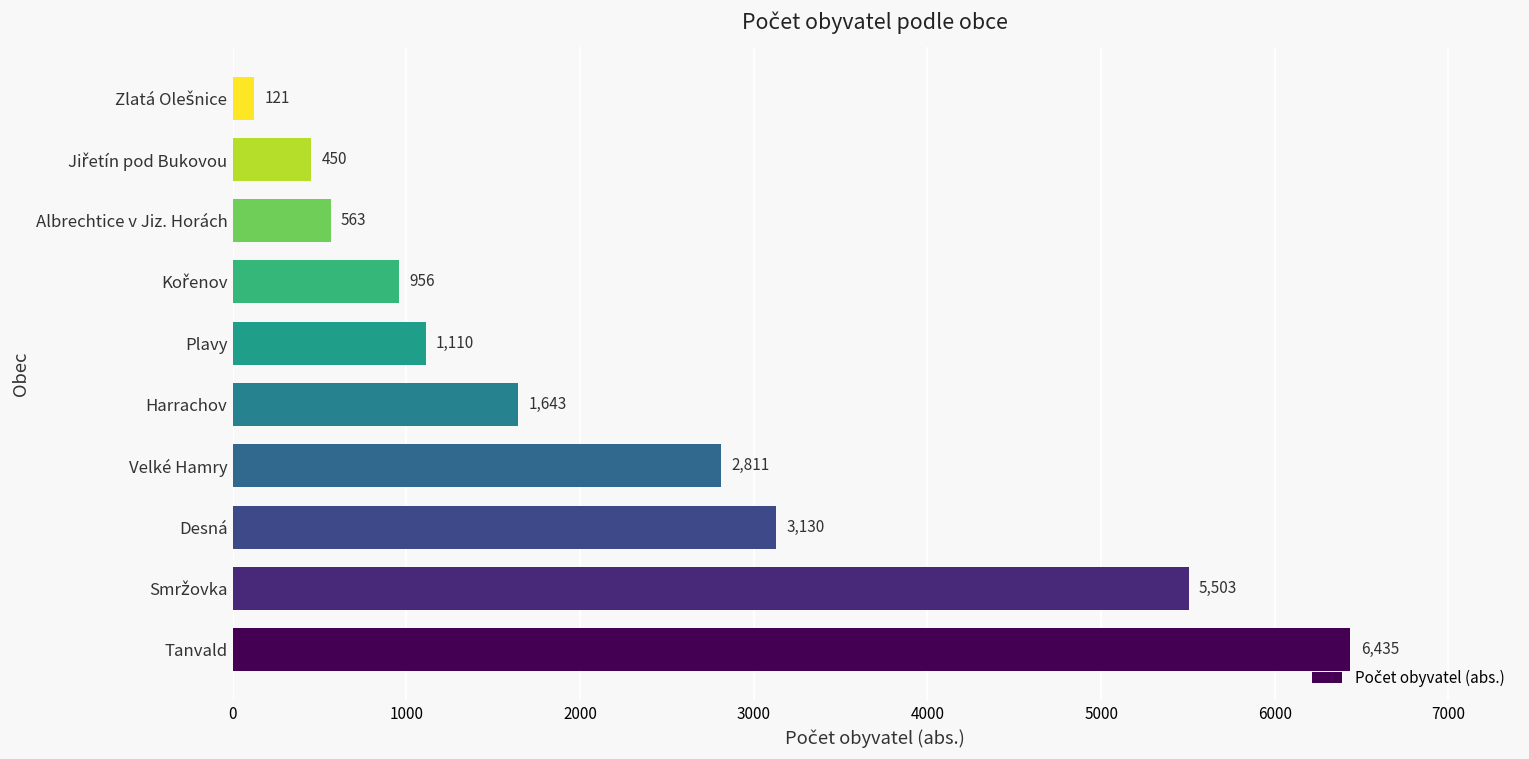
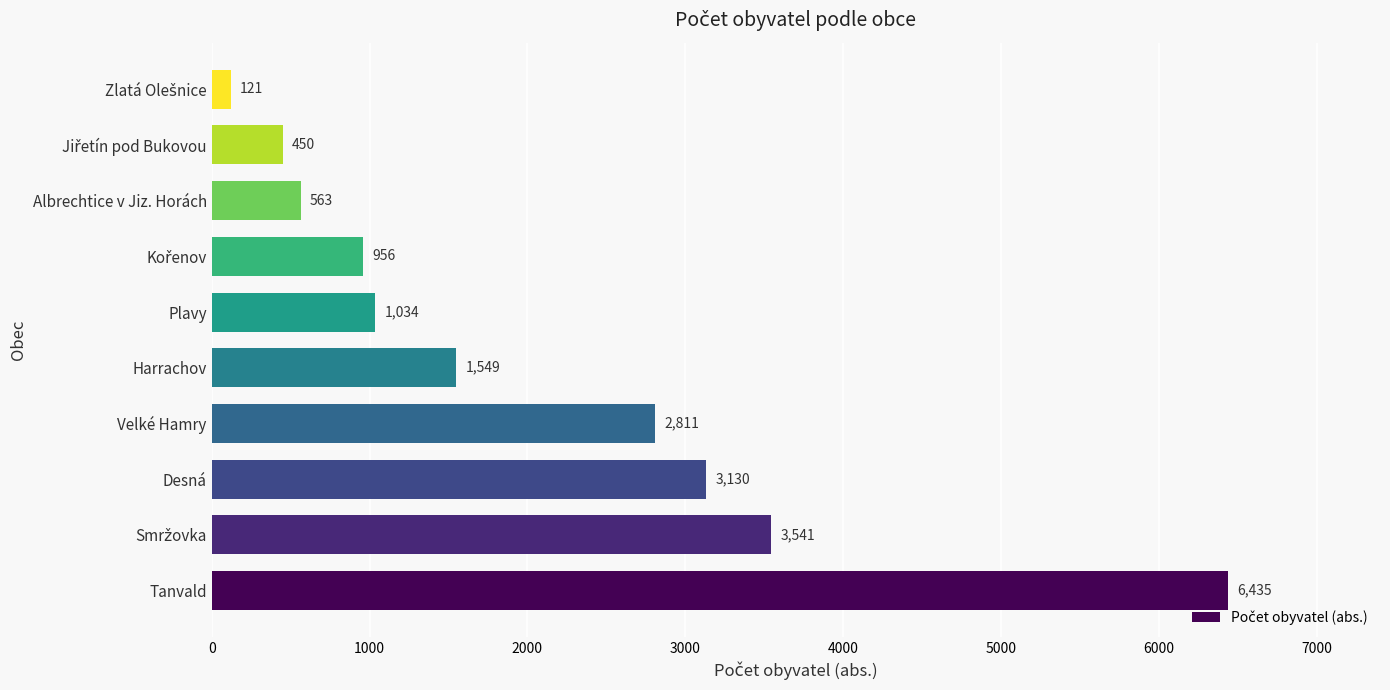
  {
    "Zlatá Olešnice": "121",
    "Jiřetín pod Bukovou": "450",
    "Albrechtice v Jiz. Horách": "563",
    "Kořenov": "956",
-   "Plavy": "1,110",
-   "Harrachov": "1,643",
+   "Plavy": "1,034",
+   "Harrachov": "1,549",
    "Velké Hamry": "2,811",
    "Desná": "3,130",
-   "Smržovka": "5,503",
+   "Smržovka": "3,541",
    "Tanvald": "6,435"
  }
